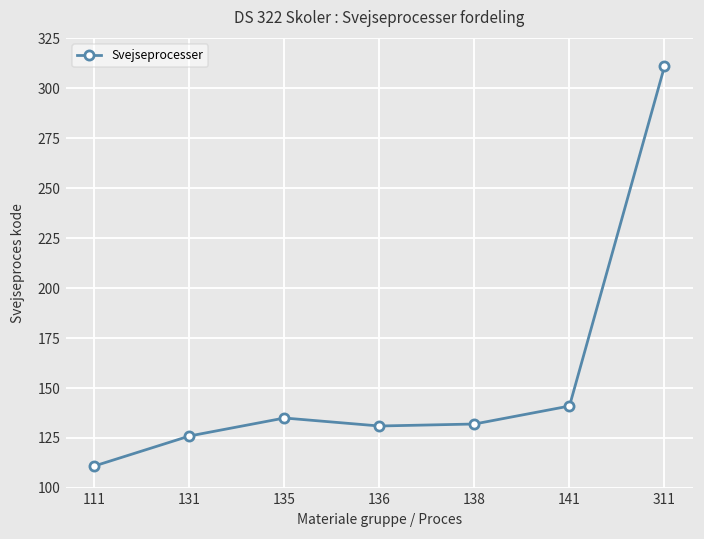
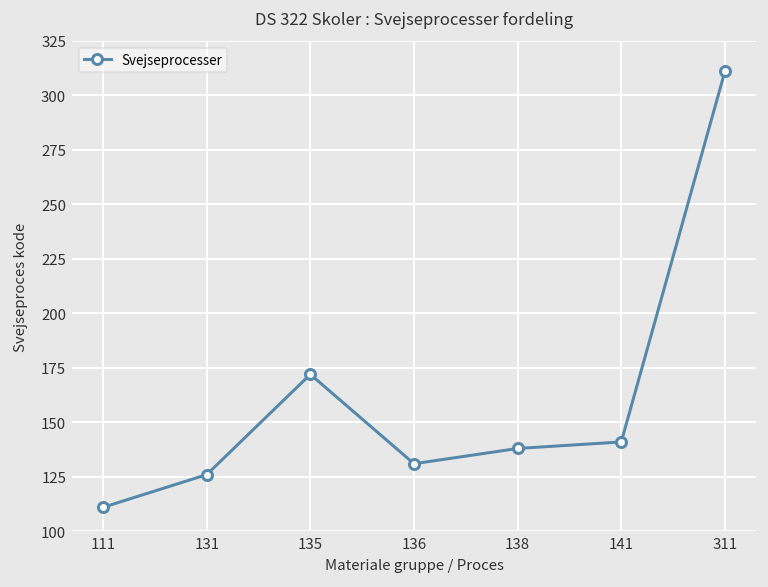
  {
    "111": 111,
    "131": 126,
-   "135": 135,
+   "135": 172,
    "136": 131,
-   "138": 132,
+   "138": 138,
    "141": 141,
    "311": 311
  }
